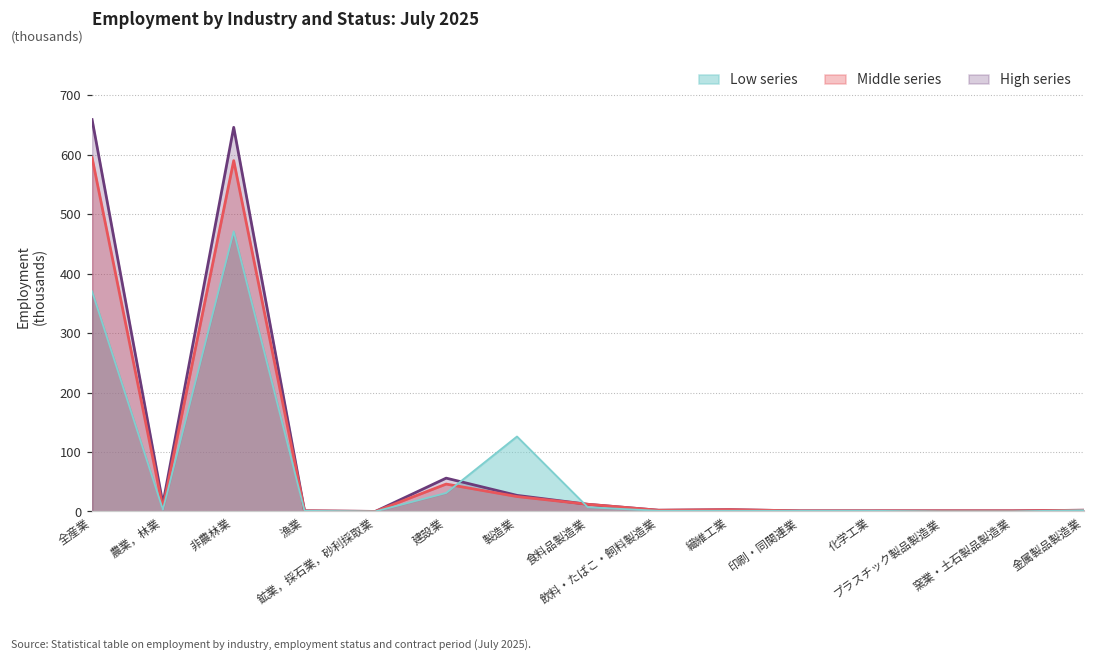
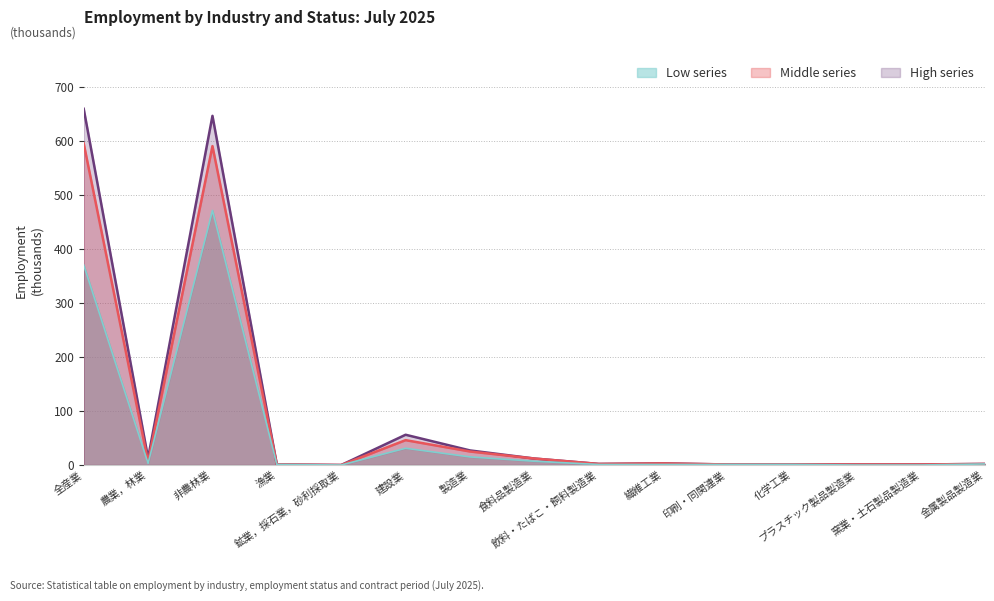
  {
    "Low series": {
      "全産業": 370,
      "非農林業": 470,
      "建設業": 30,
-     "製造業": 130,
+     "製造業": 20,
      "食料品製造業": 10
    }
  }
